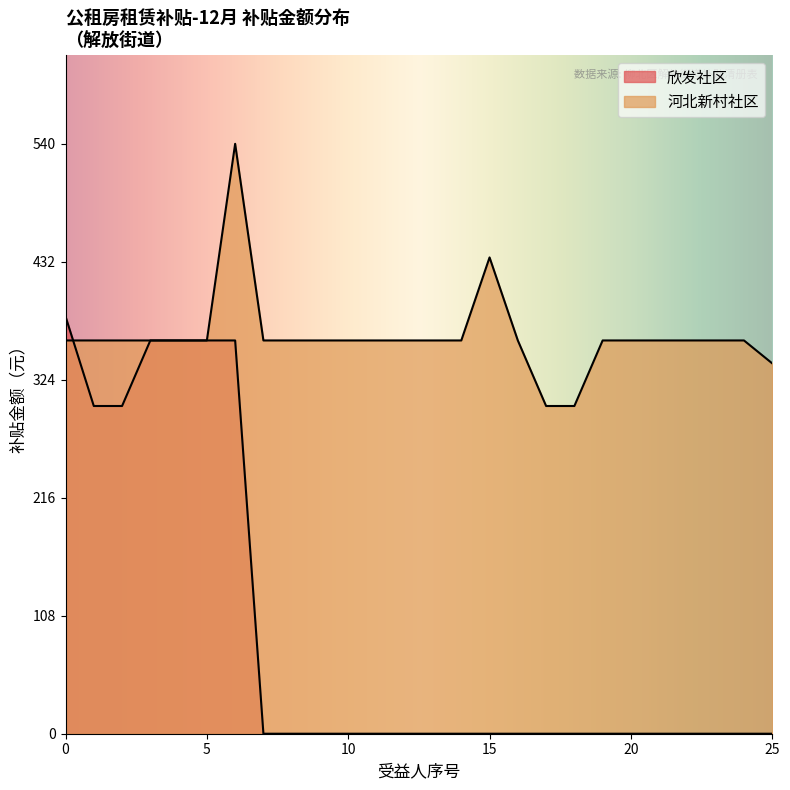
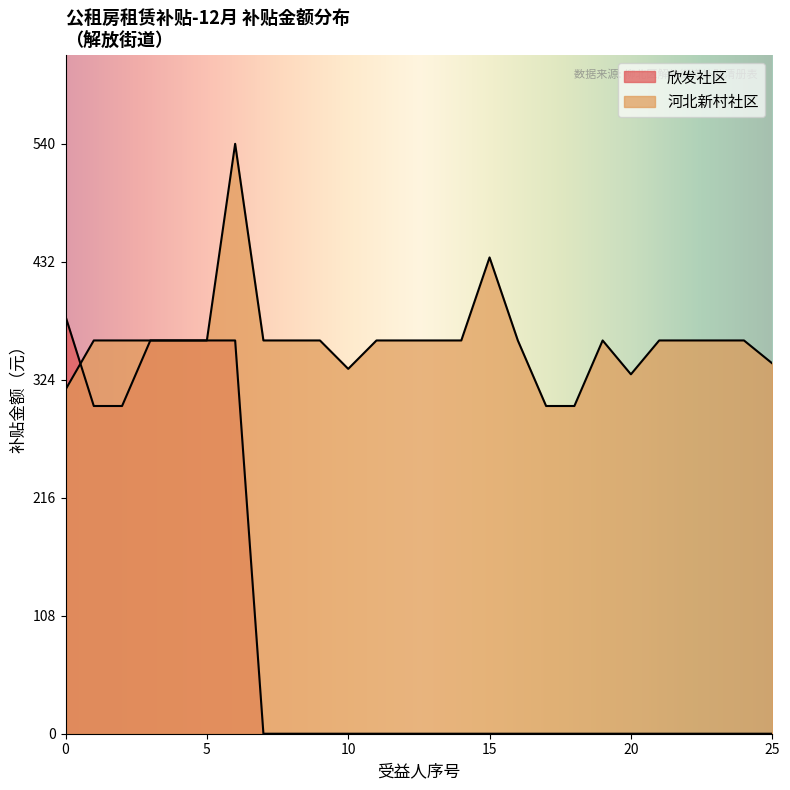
  {
    "欣发社区": {
      "0": 382,
      "10": 0,
      "15": 0,
      "20": 0,
      "25": 0
    },
    "河北新村社区": {
-     "0": 360,
-     "10": 360,
+     "0": 315,
+     "10": 334,
      "15": 436,
-     "20": 360,
+     "20": 329,
      "25": 339
    }
  }
